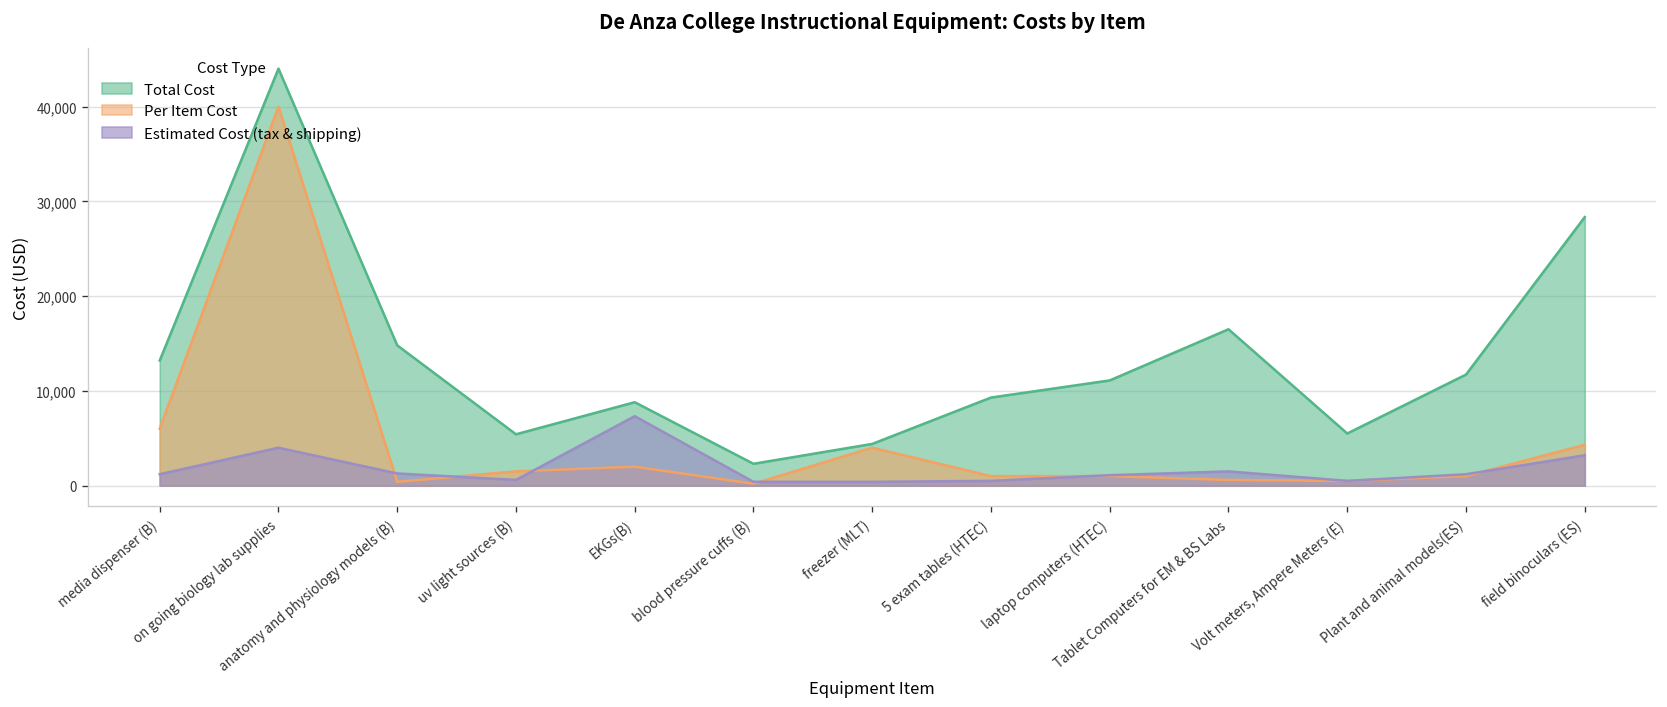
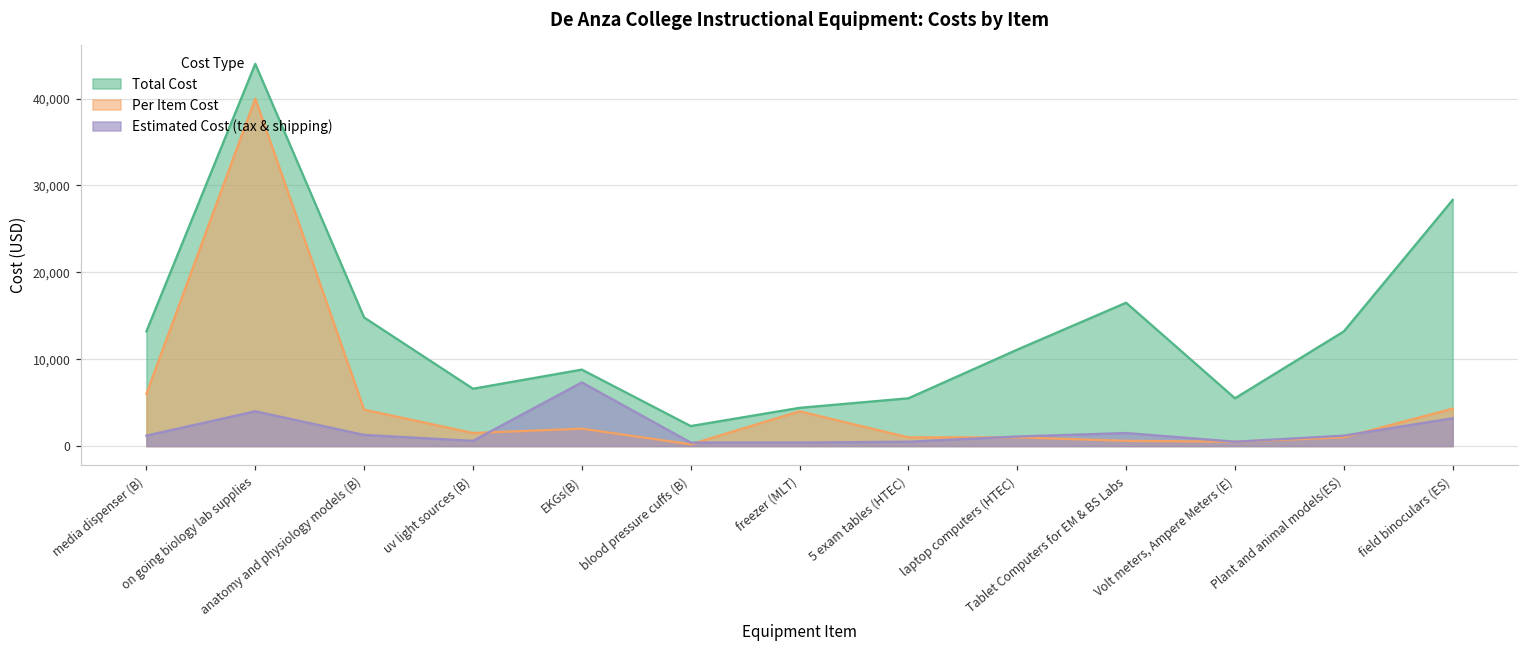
  {
    "Total Cost": {
      "media dispenser (B)": "13,000",
      "on going biology lab supplies": "44,000",
      "anatomy and physiology models (B)": "15,000",
-     "uv light sources (B)": "5,000",
+     "uv light sources (B)": "7,000",
      "EKGs(B)": "9,000",
      "blood pressure cuffs (B)": "2,000",
      "freezer (MLT)": "4,000",
-     "5 exam tables (HTEC)": "9,000",
+     "5 exam tables (HTEC)": "6,000",
      "laptop computers (HTEC)": "11,000",
      "Tablet Computers for EM & BS Labs": "17,000",
      "Volt meters, Ampere Meters (E)": "6,000",
-     "Plant and animal models(ES)": "12,000",
+     "Plant and animal models(ES)": "13,000",
      "field binoculars (ES)": "28,000"
    },
    "Per Item Cost": {
      "media dispenser (B)": "6,000",
      "on going biology lab supplies": "40,000",
-     "anatomy and physiology models (B)": "0",
+     "anatomy and physiology models (B)": "4,000",
      "uv light sources (B)": "2,000",
      "EKGs(B)": "2,000",
      "freezer (MLT)": "4,000",
      "5 exam tables (HTEC)": "1,000",
      "Tablet Computers for EM & BS Labs": "1,000",
      "field binoculars (ES)": "4,000"
    },
    "Estimated Cost (tax & shipping)": {
      "media dispenser (B)": "1,000",
      "on going biology lab supplies": "4,000",
      "anatomy and physiology models (B)": "1,000",
      "uv light sources (B)": "1,000",
      "EKGs(B)": "7,000",
      "freezer (MLT)": "0",
      "5 exam tables (HTEC)": "1,000",
      "Tablet Computers for EM & BS Labs": "2,000",
      "field binoculars (ES)": "3,000"
    }
  }
